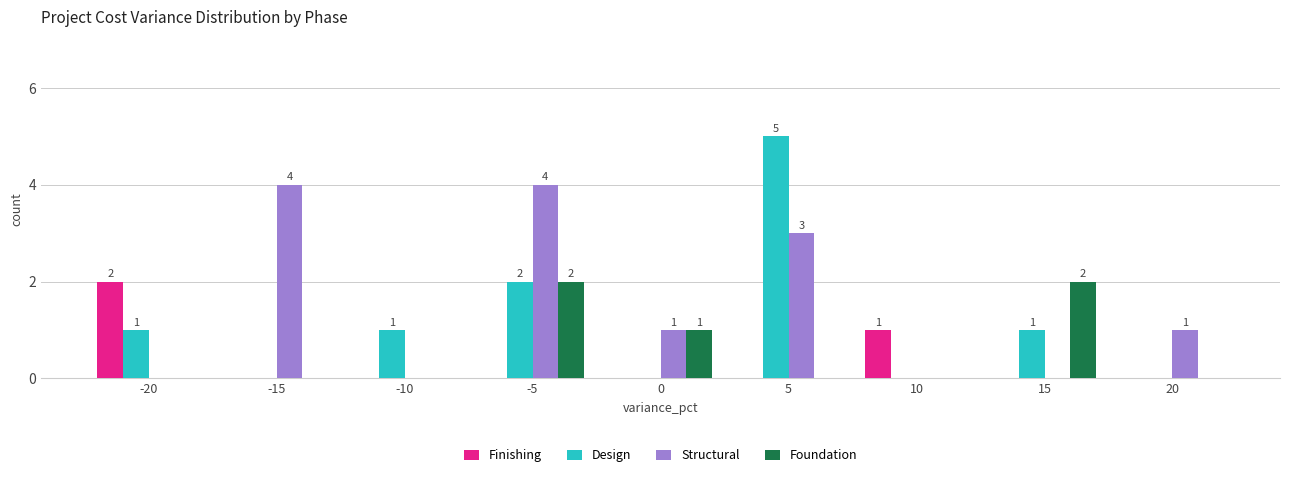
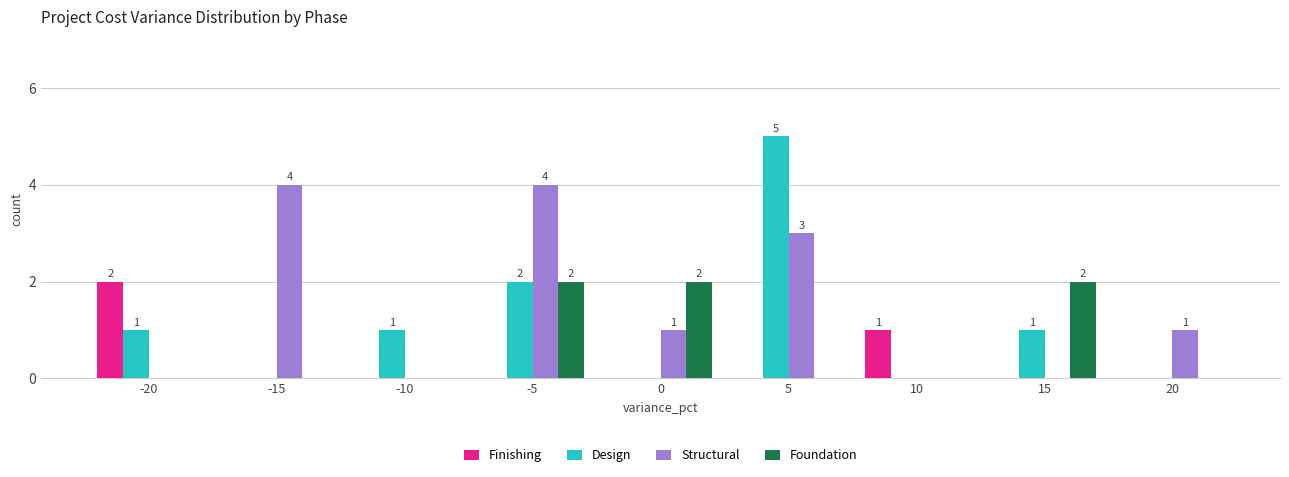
  {
    "Finishing": {
      "-20": 2,
      "10": 1
    },
    "Design": {
      "-20": 1,
      "-10": 1,
      "-5": 2,
      "5": 5,
      "15": 1
    },
    "Structural": {
      "-15": 4,
      "-5": 4,
      "0": 1,
      "5": 3,
      "20": 1
    },
    "Foundation": {
      "-5": 2,
-     "0": 1,
+     "0": 2,
      "15": 2
    }
  }
